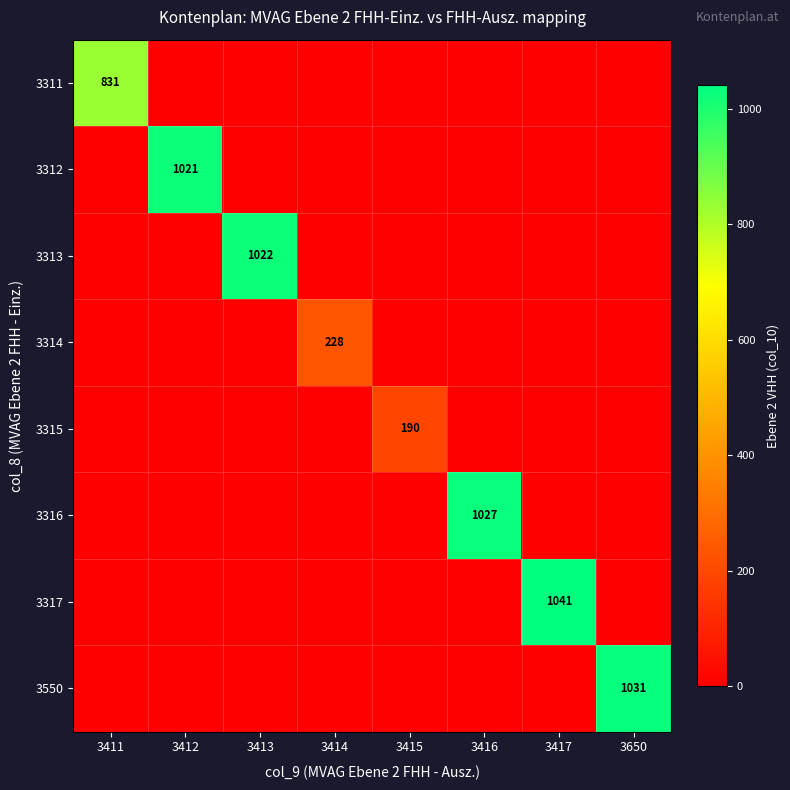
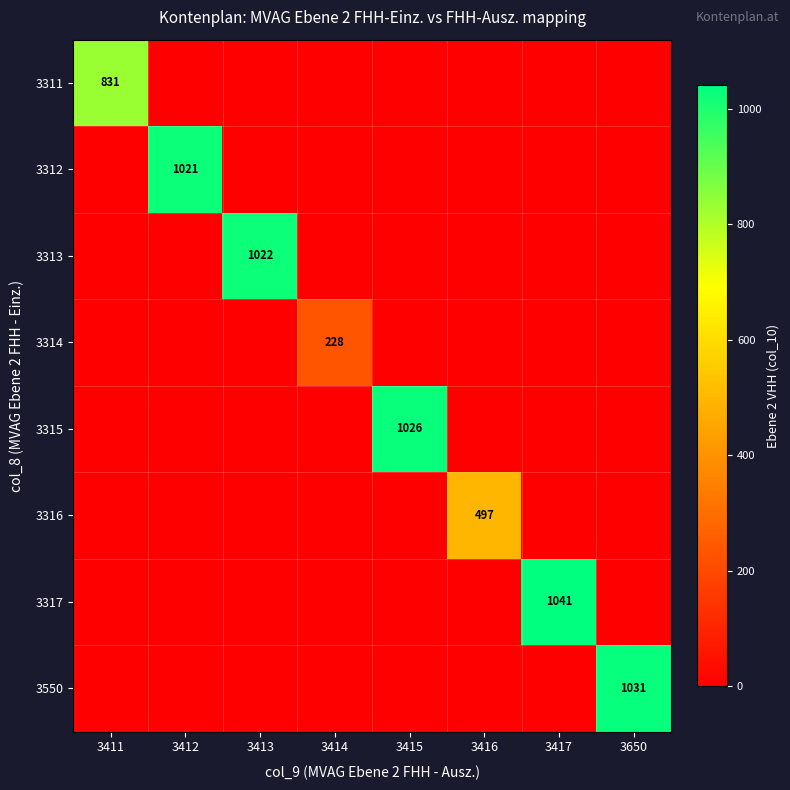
  {
    "3311": {
      "3411": 831
    },
    "3312": {
      "3412": 1021
    },
    "3313": {
      "3413": 1022
    },
    "3314": {
      "3414": 228
    },
    "3315": {
-     "3415": 190
+     "3415": 1026
    },
    "3316": {
-     "3416": 1027
+     "3416": 497
    },
    "3317": {
      "3417": 1041
    },
    "3550": {
      "3650": 1031
    }
  }
